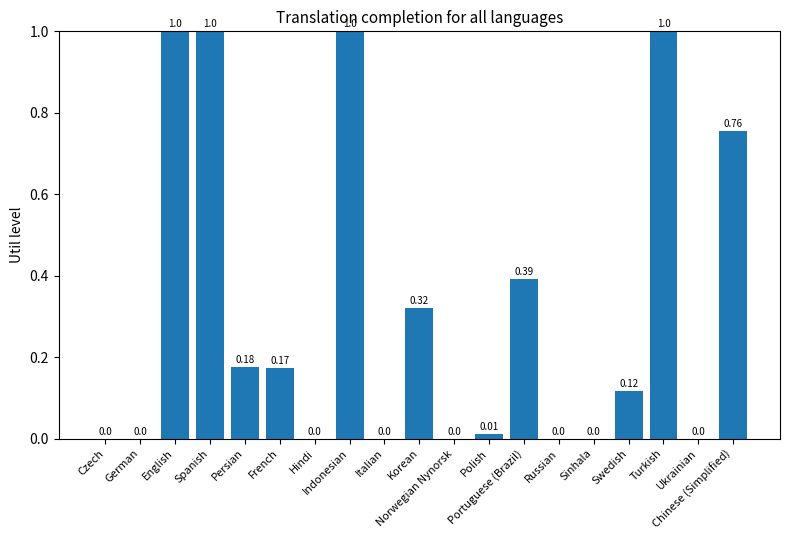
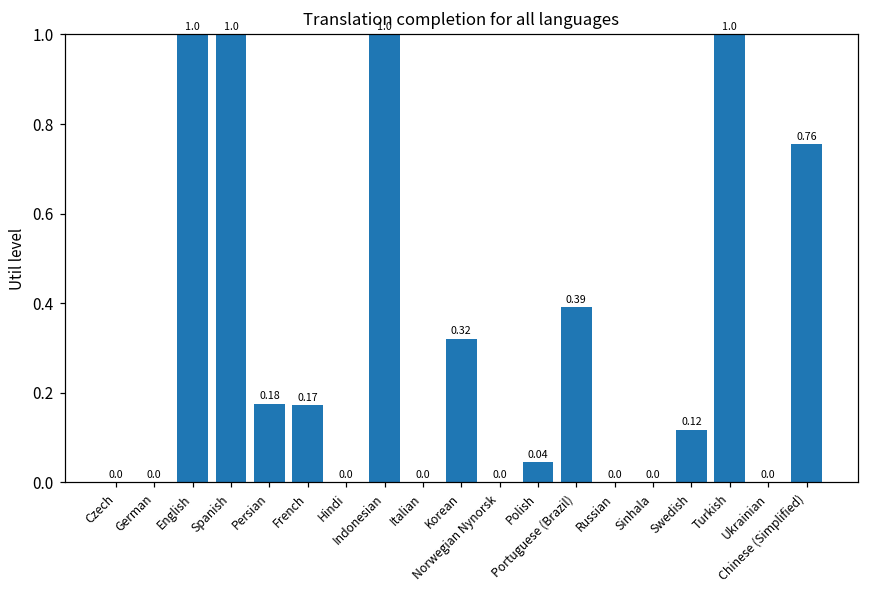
  {
    "Czech": 0.0,
    "German": 0.0,
    "English": 1.0,
    "Spanish": 1.0,
    "Persian": 0.18,
    "French": 0.17,
    "Hindi": 0.0,
    "Indonesian": 1.0,
    "Italian": 0.0,
    "Korean": 0.32,
    "Norwegian Nynorsk": 0.0,
-   "Polish": 0.01,
+   "Polish": 0.04,
    "Portuguese (Brazil)": 0.39,
    "Russian": 0.0,
    "Sinhala": 0.0,
    "Swedish": 0.12,
    "Turkish": 1.0,
    "Ukrainian": 0.0,
    "Chinese (Simplified)": 0.76
  }
